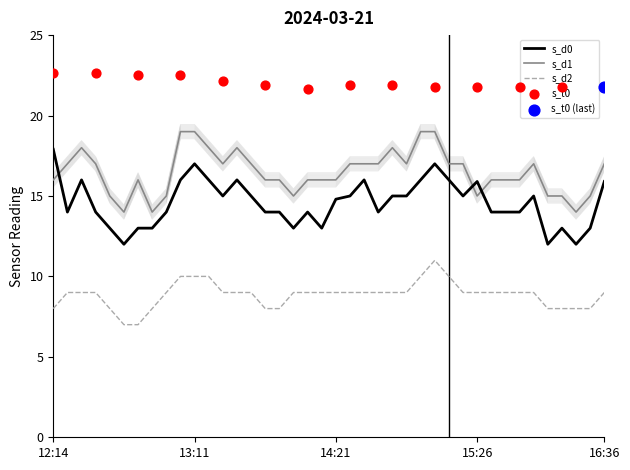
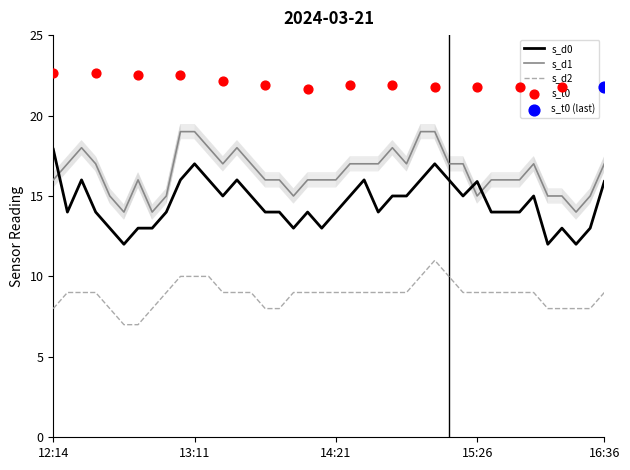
  {
    "s_d0": {
      "12:14": 17.9,
-     "14:21": 14.8,
+     "14:21": 14.0,
      "15:26": 15.9,
      "16:36": 15.9
    }
  }
